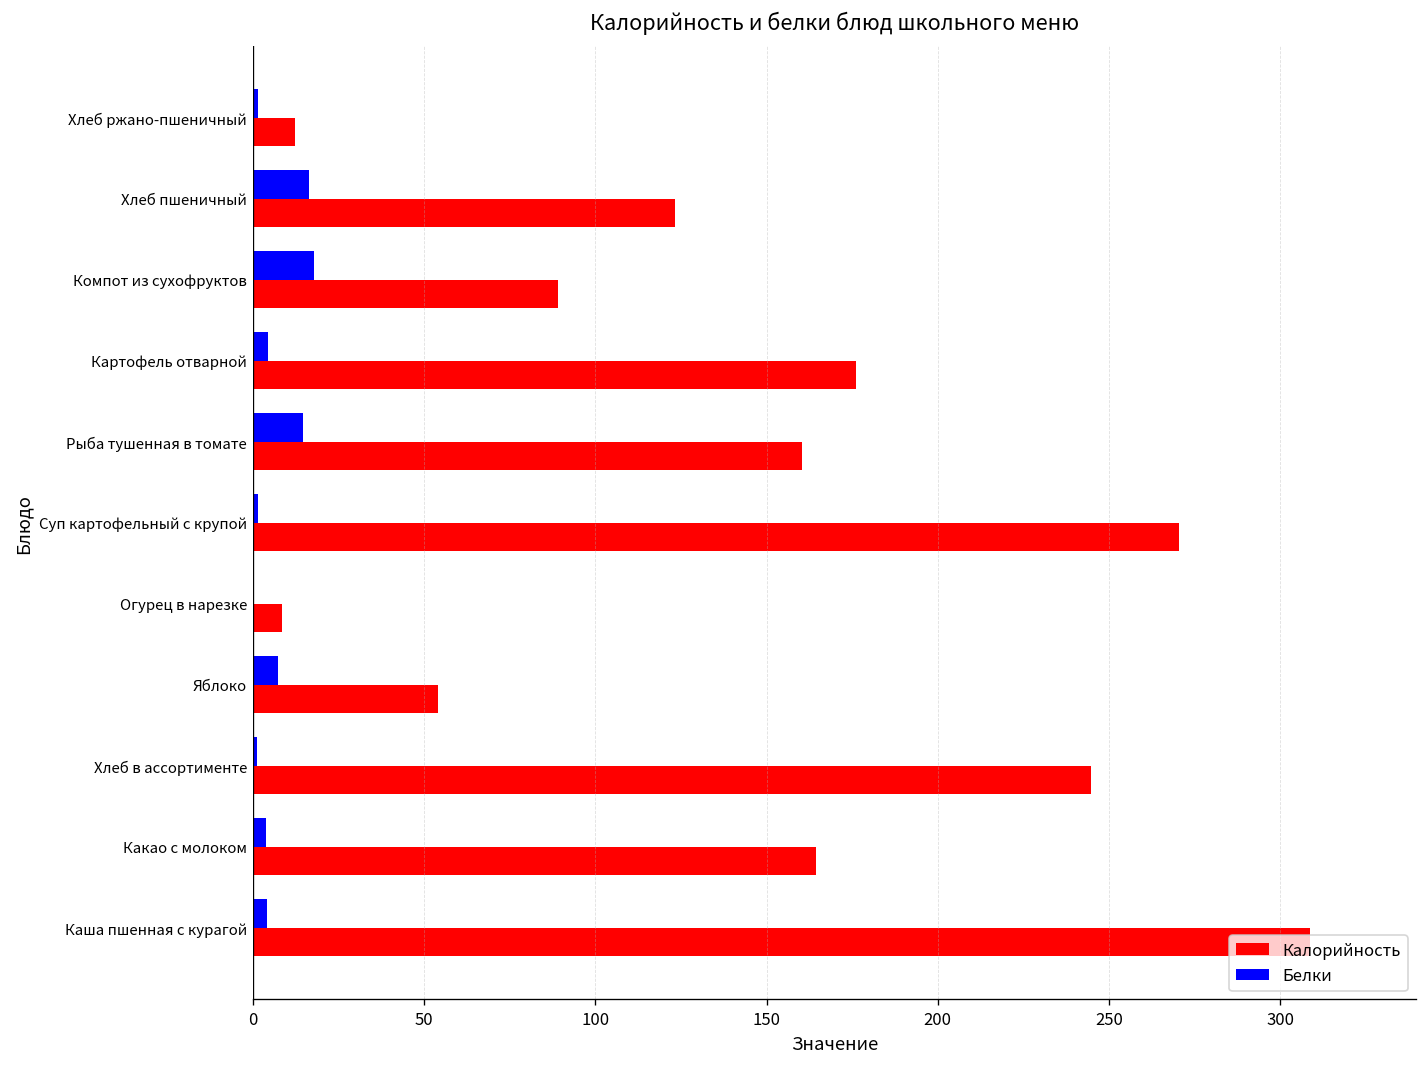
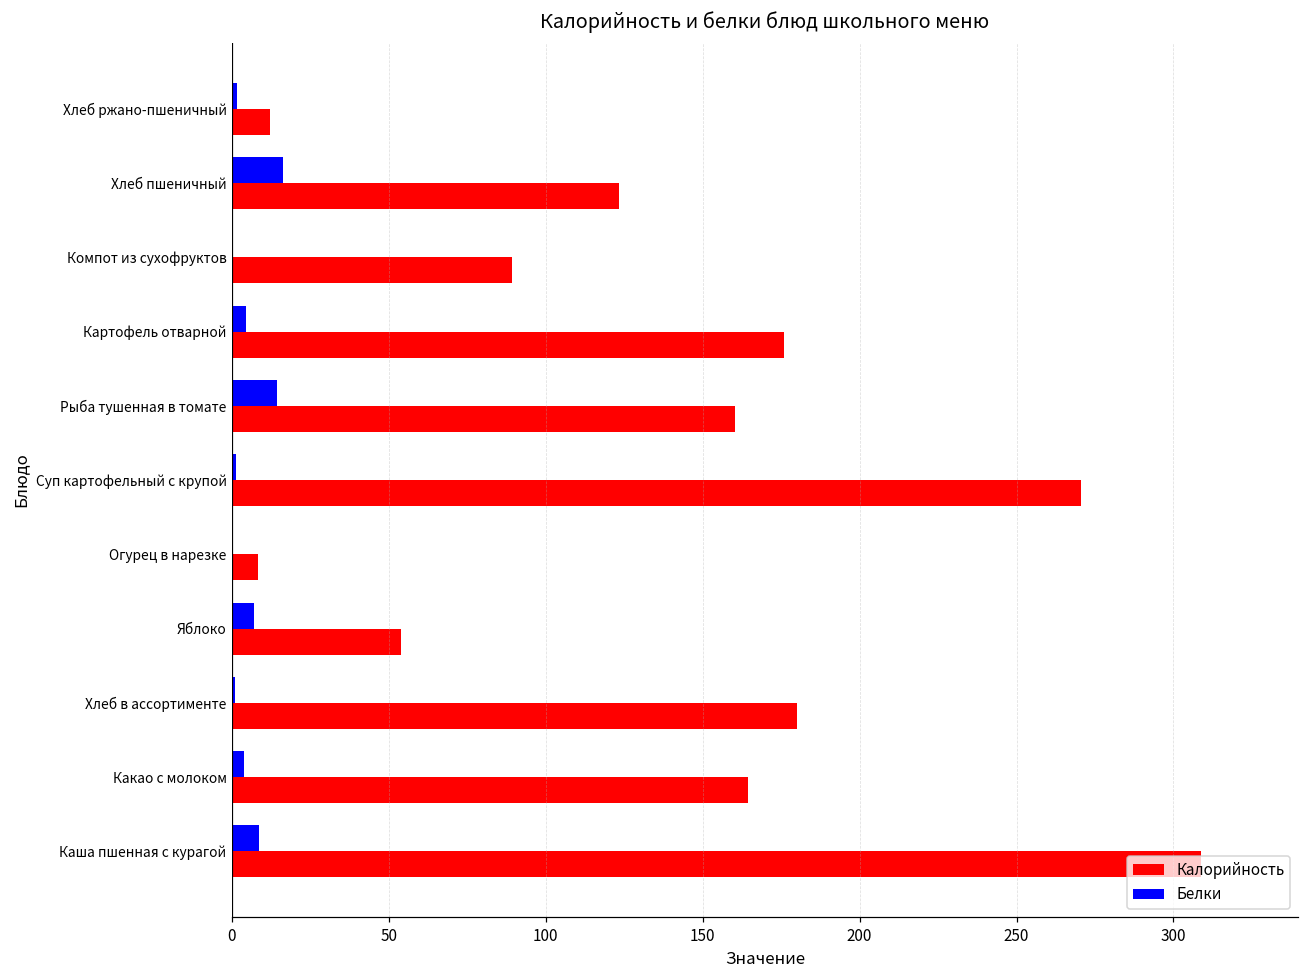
  {
    "Калорийность": {
      "Хлеб ржано-пшеничный": 12,
      "Хлеб пшеничный": 123,
      "Компот из сухофруктов": 89,
      "Картофель отварной": 176,
      "Рыба тушенная в томате": 160,
      "Суп картофельный с крупой": 270,
      "Огурец в нарезке": 8,
      "Яблоко": 54,
-     "Хлеб в ассортименте": 245,
+     "Хлеб в ассортименте": 180,
      "Какао с молоком": 165
    },
    "Белки": {
      "Хлеб ржано-пшеничный": 2,
      "Хлеб пшеничный": 16,
-     "Компот из сухофруктов": 18,
+     "Компот из сухофруктов": 1,
      "Картофель отварной": 5,
      "Рыба тушенная в томате": 15,
      "Суп картофельный с крупой": 1,
      "Яблоко": 7,
      "Хлеб в ассортименте": 1,
      "Какао с молоком": 4,
-     "Каша пшенная с курагой": 4
+     "Каша пшенная с курагой": 9
    }
  }
